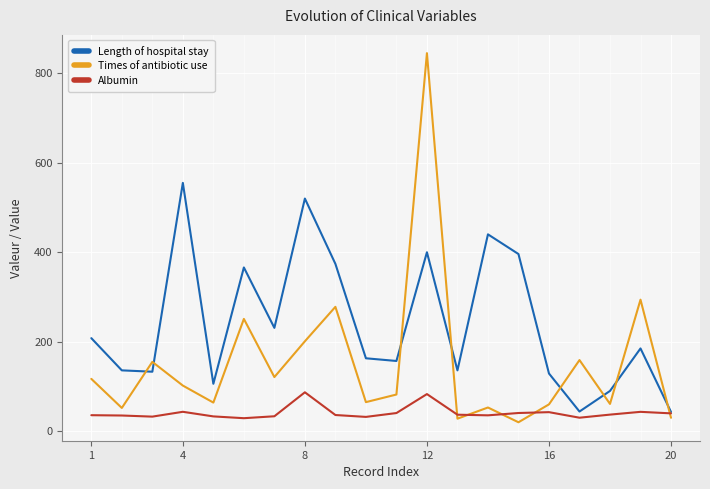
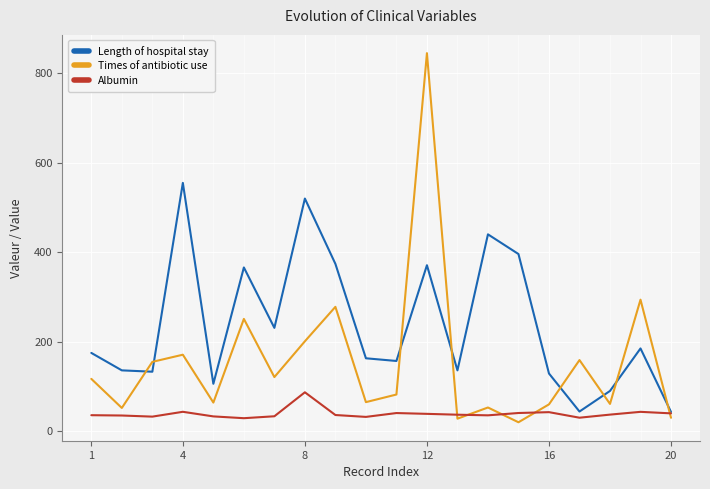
  {
    "Length of hospital stay": {
-     "1": 210,
+     "1": 180,
      "4": 560,
      "8": 520,
-     "12": 400,
+     "12": 370,
      "16": 130
    },
    "Times of antibiotic use": {
      "1": 120,
-     "4": 100,
+     "4": 170,
      "8": 200,
      "12": 850,
      "16": 60,
      "20": 30
    },
    "Albumin": {
      "1": 40,
      "4": 40,
      "8": 90,
-     "12": 80,
+     "12": 40,
      "16": 40
    }
  }
